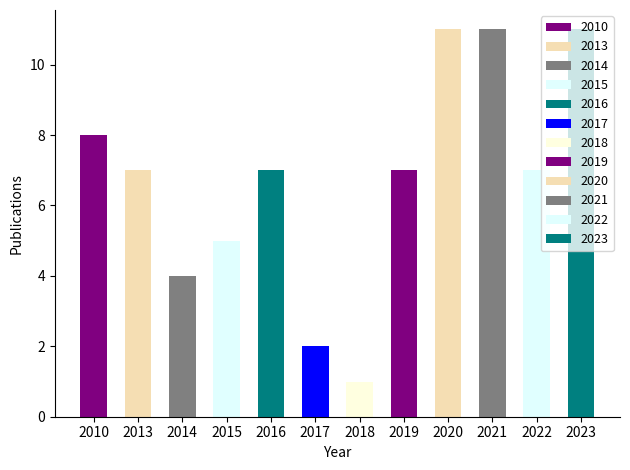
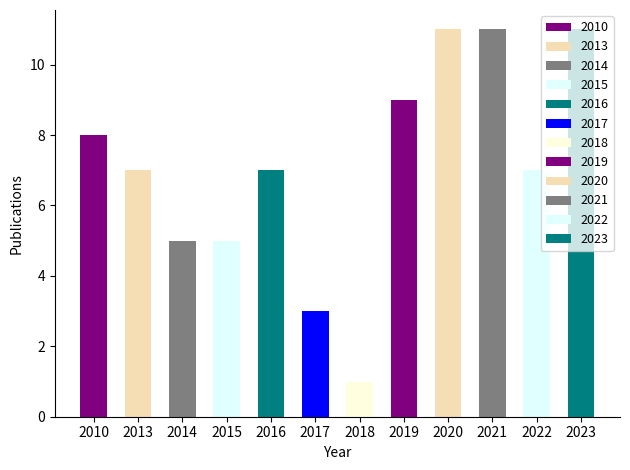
  {
    "2010": 8,
    "2013": 7,
-   "2014": 4,
+   "2014": 5,
    "2015": 5,
    "2016": 7,
-   "2017": 2,
+   "2017": 3,
    "2018": 1,
-   "2019": 7,
+   "2019": 9,
    "2020": 11,
    "2021": 11,
    "2022": 7
  }
